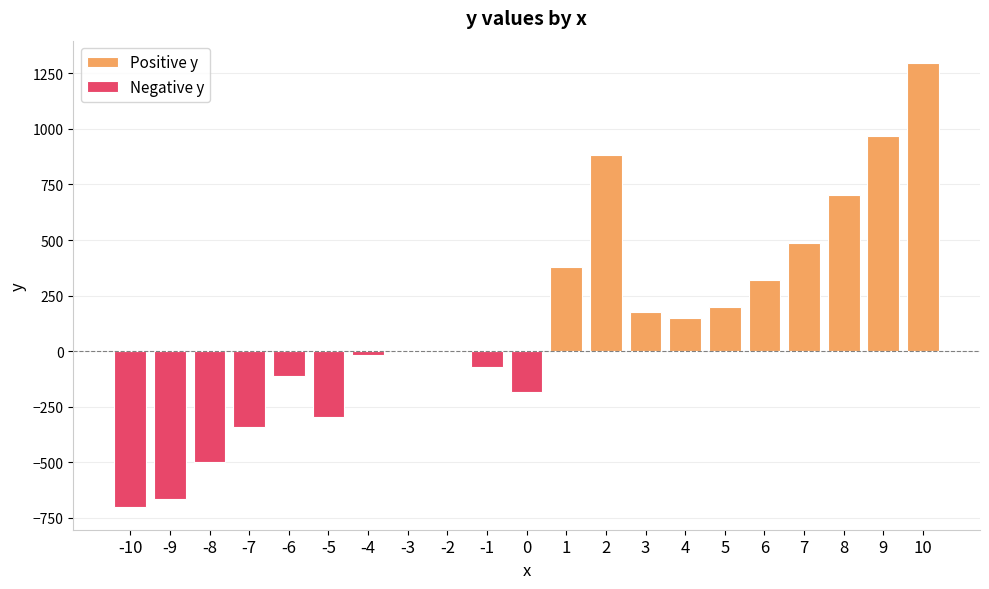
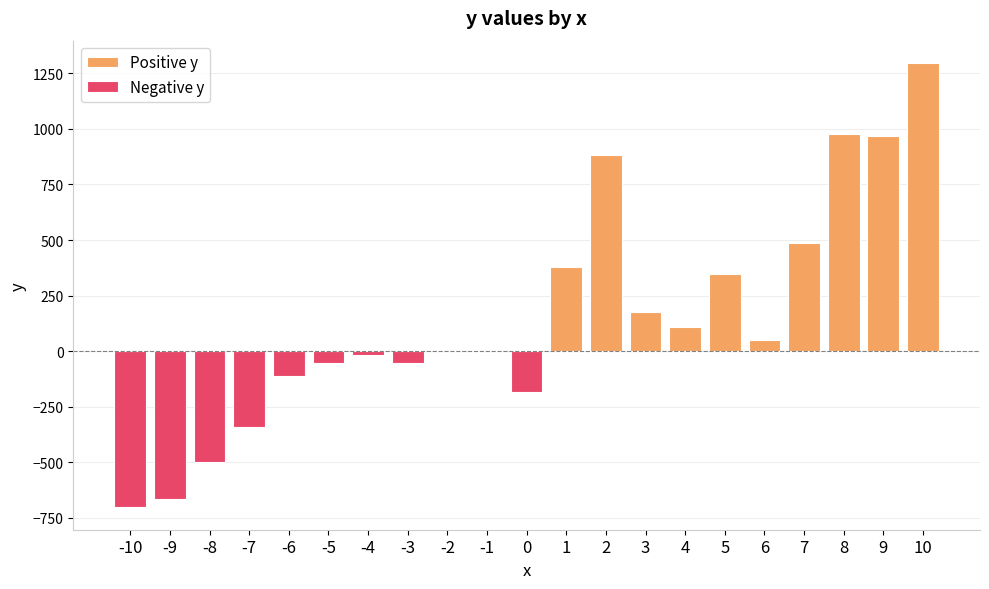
  {
    "Positive y": {
      "1": 380,
      "2": 880,
      "3": 180,
-     "4": 150,
-     "5": 200,
-     "6": 320,
+     "4": 110,
+     "5": 350,
+     "6": 50,
      "7": 490,
-     "8": 700,
+     "8": 980,
      "9": 970,
      "10": 1300
    },
    "Negative y": {
      "-10": -700,
      "-9": -670,
      "-8": -500,
      "-7": -340,
      "-6": -110,
-     "-5": -300,
+     "-5": -50,
      "-4": -20,
-     "-3": 0,
-     "-1": -70,
+     "-3": -50,
+     "-1": 0,
      "0": -180
    }
  }
